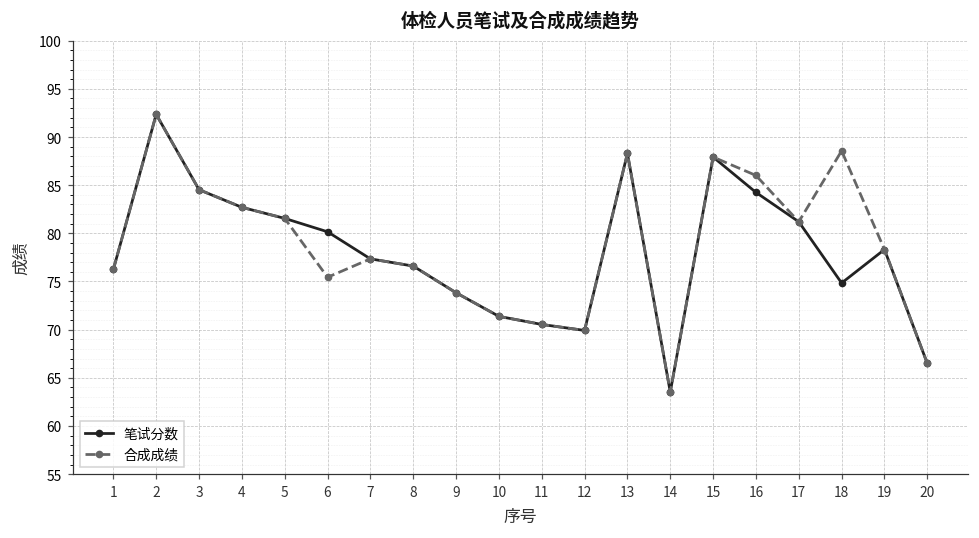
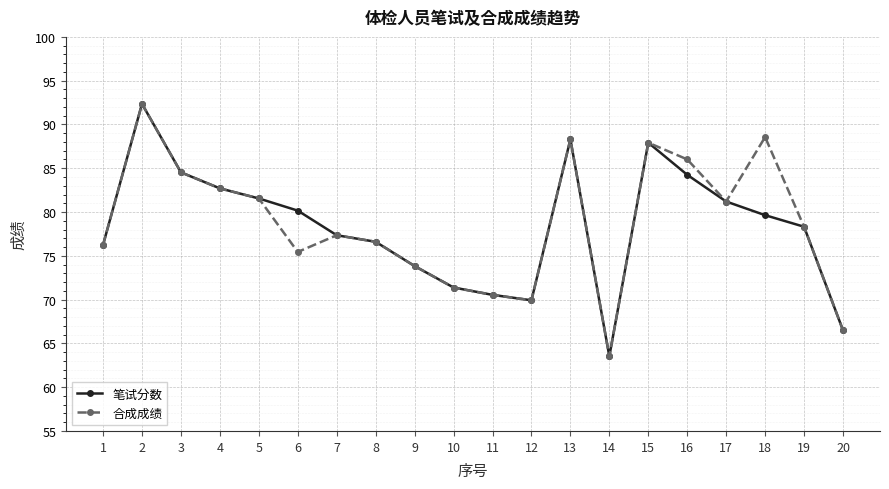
  {
    "笔试分数": {
      "6": 80,
      "16": 84,
-     "18": 75
+     "18": 80
    },
    "合成成绩": {
      "6": 75,
      "16": 86,
      "18": 89
    }
  }
